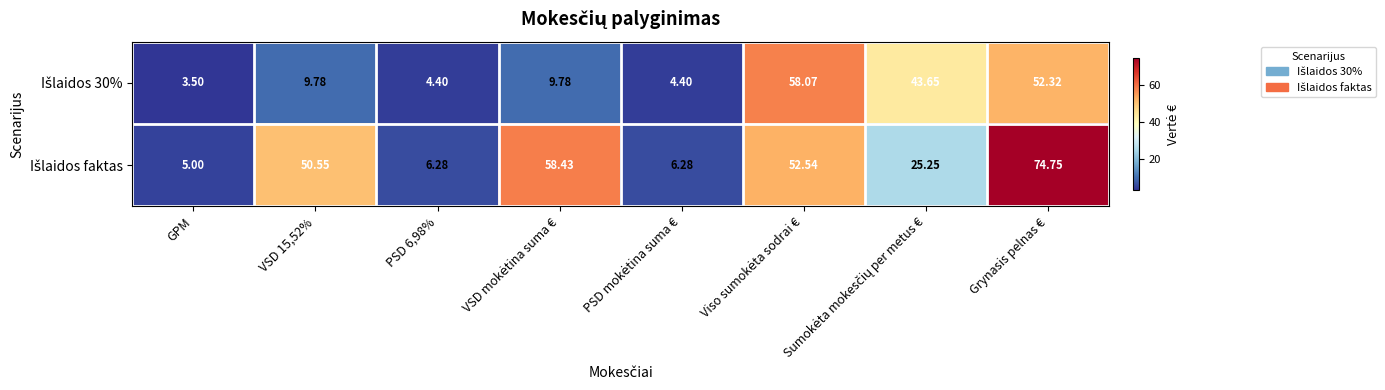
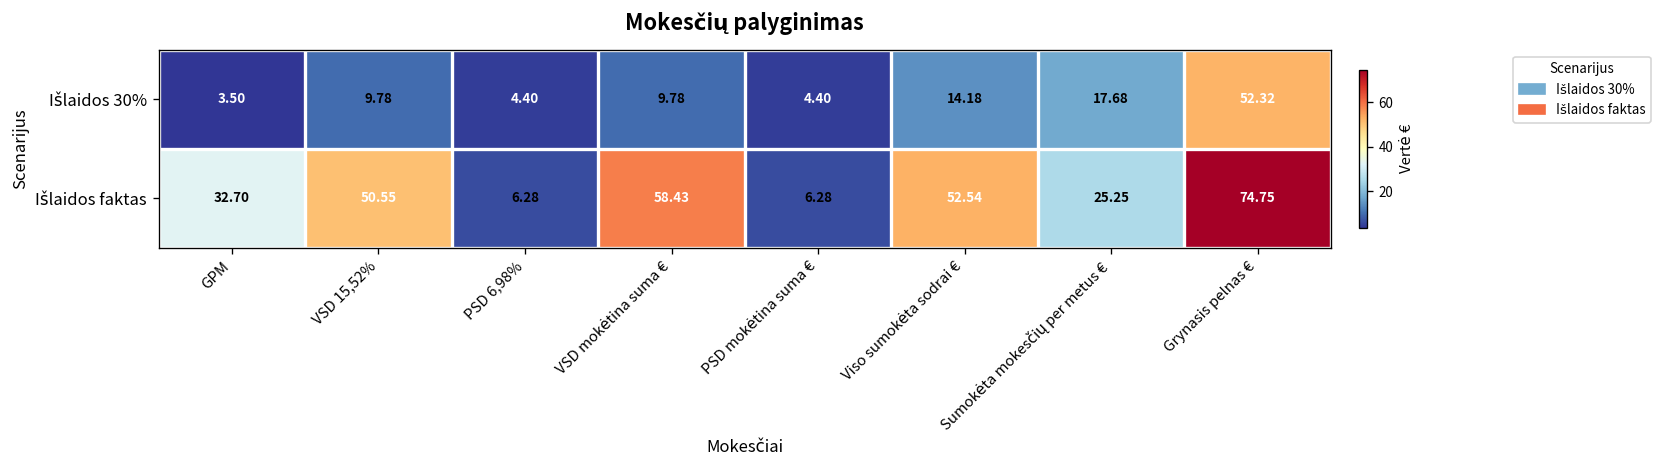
  {
    "Išlaidos 30%": {
      "GPM": 3.50,
      "VSD 15,52%": 9.78,
      "PSD 6,98%": 4.40,
      "VSD mokėtina suma €": 9.78,
      "PSD mokėtina suma €": 4.40,
-     "Viso sumokėta sodrai €": 58.07,
-     "Sumokėta mokesčių per metus €": 43.65,
+     "Viso sumokėta sodrai €": 14.18,
+     "Sumokėta mokesčių per metus €": 17.68,
      "Grynasis pelnas €": 52.32
    },
    "Išlaidos faktas": {
-     "GPM": 5.00,
+     "GPM": 32.70,
      "VSD 15,52%": 50.55,
      "PSD 6,98%": 6.28,
      "VSD mokėtina suma €": 58.43,
      "PSD mokėtina suma €": 6.28,
      "Viso sumokėta sodrai €": 52.54,
      "Sumokėta mokesčių per metus €": 25.25,
      "Grynasis pelnas €": 74.75
    }
  }
